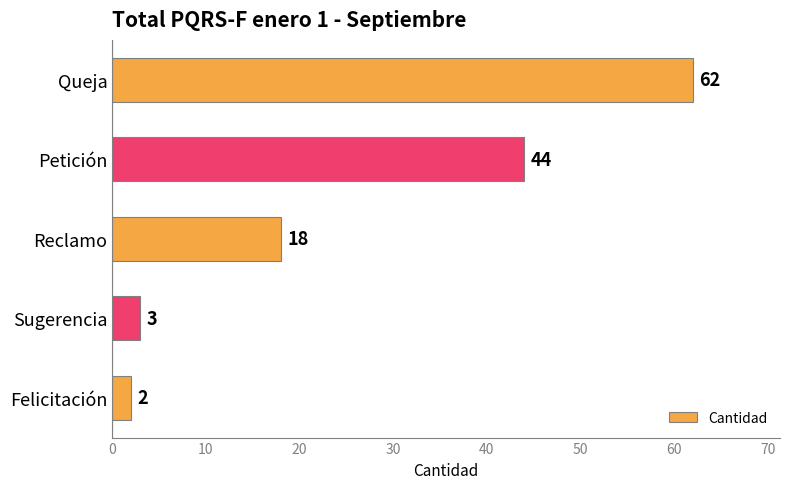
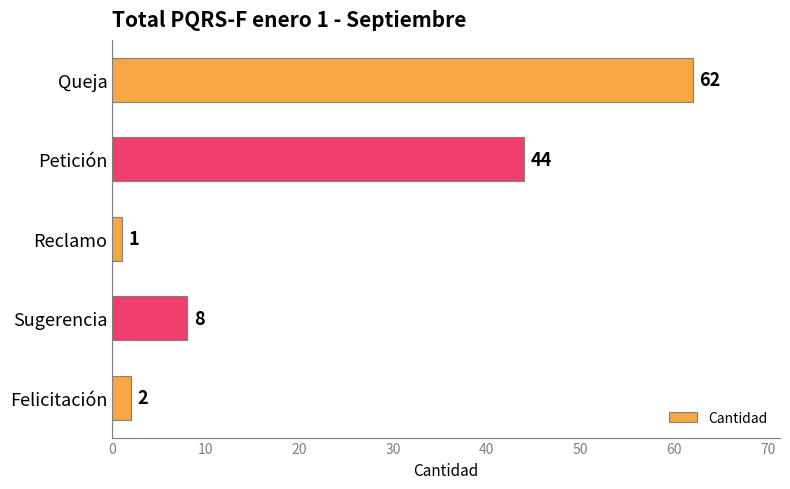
  {
    "Queja": 62,
    "Petición": 44,
-   "Reclamo": 18,
-   "Sugerencia": 3,
+   "Reclamo": 1,
+   "Sugerencia": 8,
    "Felicitación": 2
  }
